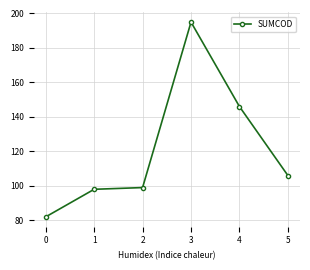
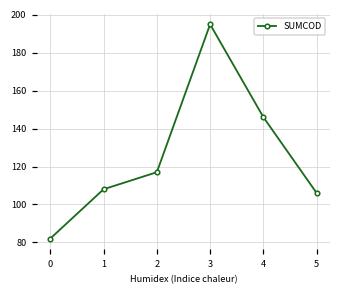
  {
    "0": 82,
-   "1": 98,
-   "2": 99,
+   "1": 108,
+   "2": 117,
    "3": 195,
    "4": 146,
    "5": 106
  }
